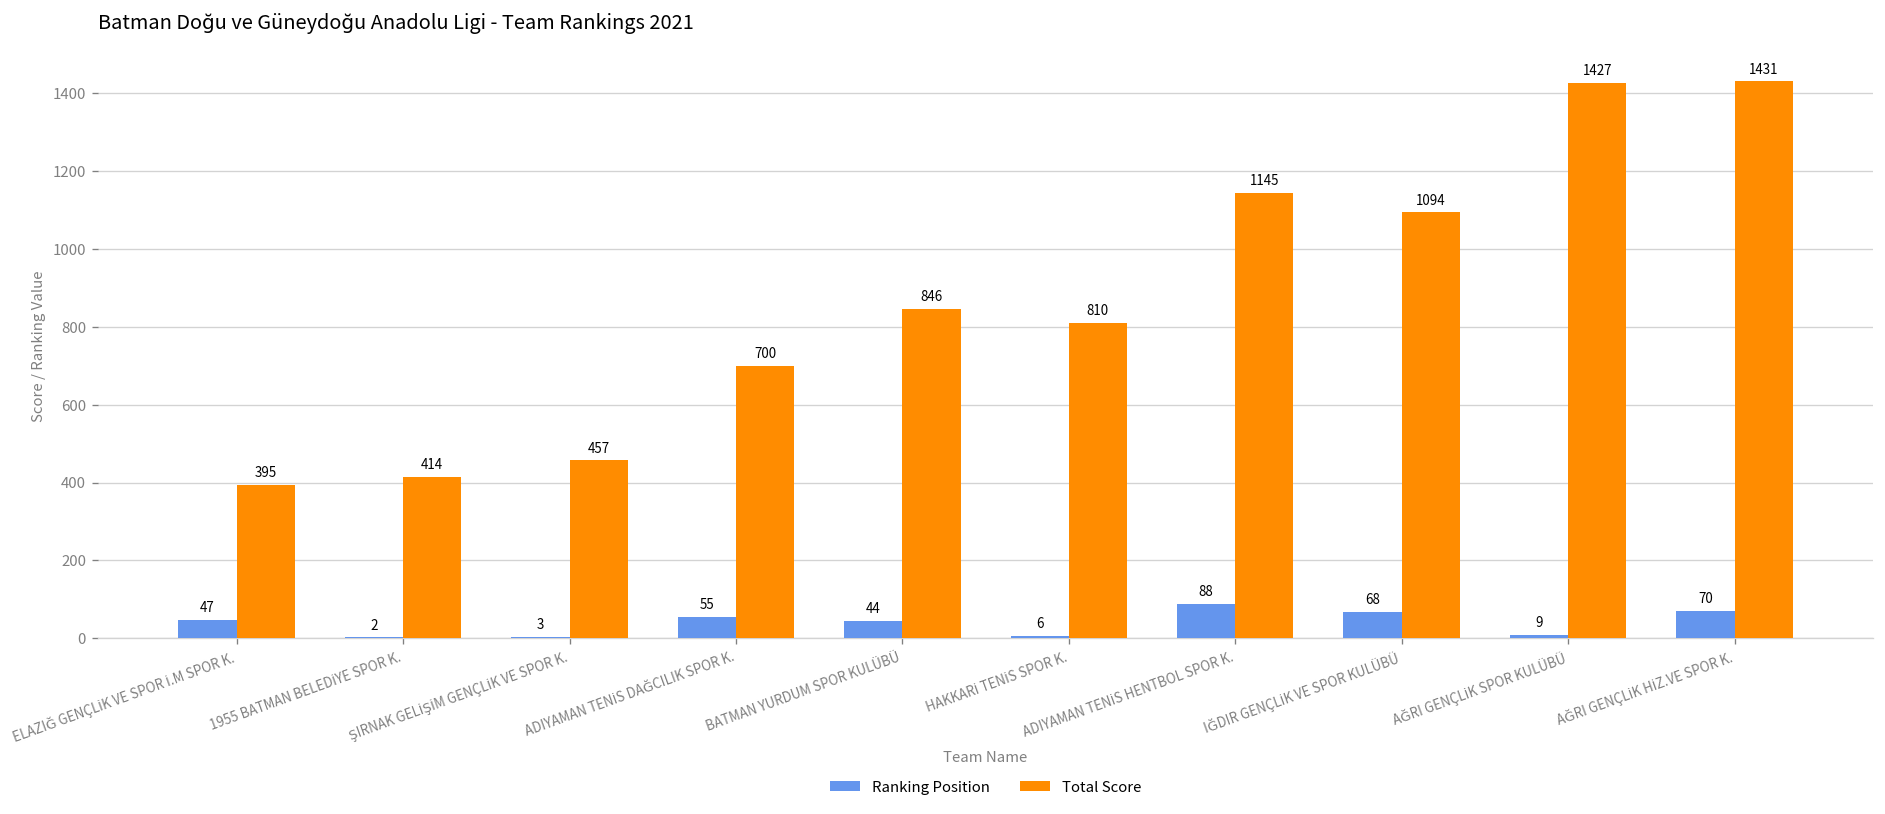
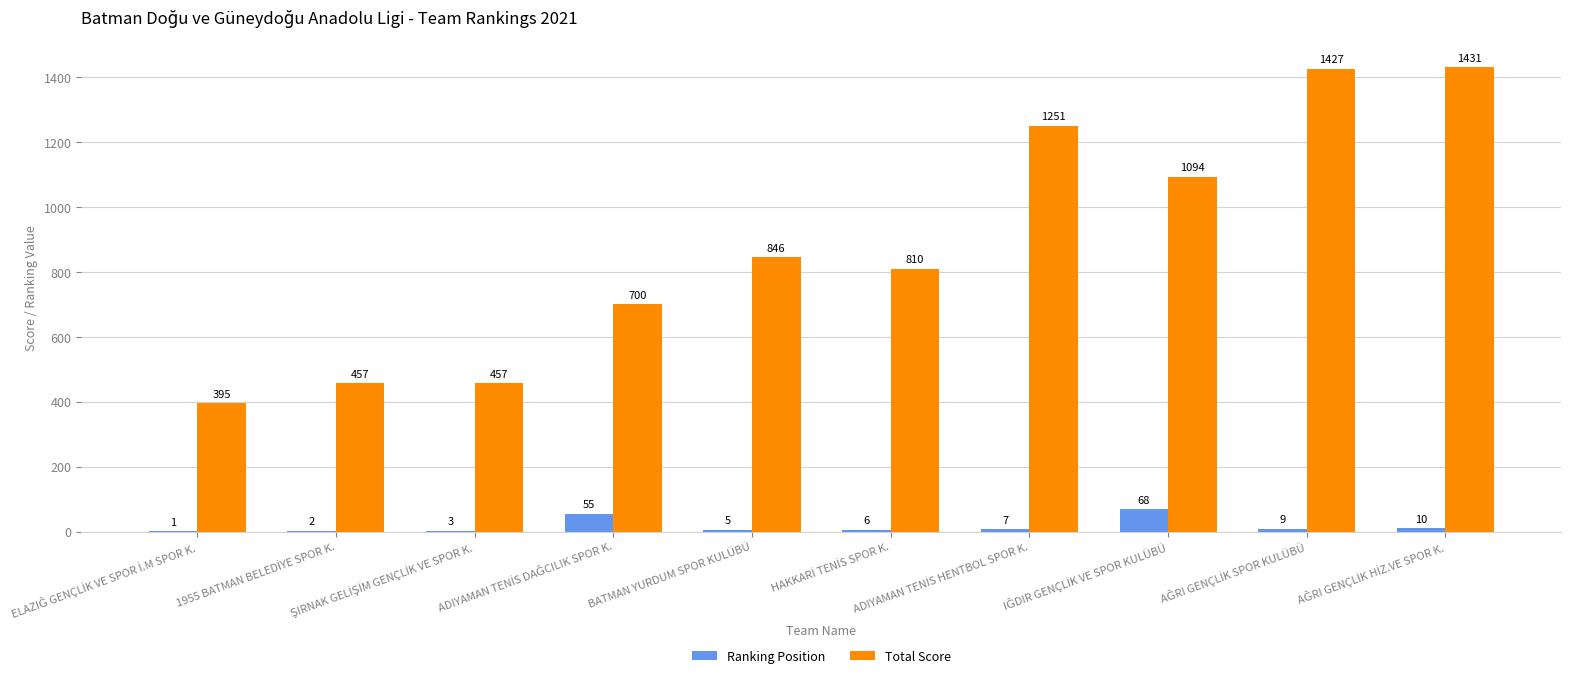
  {
    "Ranking Position": {
-     "ELAZIĞ GENÇLİK VE SPOR İ.M SPOR K.": 47,
+     "ELAZIĞ GENÇLİK VE SPOR İ.M SPOR K.": 1,
      "1955 BATMAN BELEDİYE SPOR K.": 2,
      "ŞIRNAK GELİŞİM GENÇLİK VE SPOR K.": 3,
      "ADIYAMAN TENİS DAĞCILIK SPOR K.": 55,
-     "BATMAN YURDUM SPOR KULÜBÜ": 44,
+     "BATMAN YURDUM SPOR KULÜBÜ": 5,
      "HAKKARİ TENİS SPOR K.": 6,
-     "ADIYAMAN TENİS HENTBOL SPOR K.": 88,
+     "ADIYAMAN TENİS HENTBOL SPOR K.": 7,
      "IĞDIR GENÇLİK VE SPOR KULÜBÜ": 68,
      "AĞRI GENÇLİK SPOR KULÜBÜ": 9,
-     "AĞRI GENÇLİK HİZ.VE SPOR K.": 70
+     "AĞRI GENÇLİK HİZ.VE SPOR K.": 10
    },
    "Total Score": {
      "ELAZIĞ GENÇLİK VE SPOR İ.M SPOR K.": 395,
-     "1955 BATMAN BELEDİYE SPOR K.": 414,
+     "1955 BATMAN BELEDİYE SPOR K.": 457,
      "ŞIRNAK GELİŞİM GENÇLİK VE SPOR K.": 457,
      "ADIYAMAN TENİS DAĞCILIK SPOR K.": 700,
      "BATMAN YURDUM SPOR KULÜBÜ": 846,
      "HAKKARİ TENİS SPOR K.": 810,
-     "ADIYAMAN TENİS HENTBOL SPOR K.": 1145,
+     "ADIYAMAN TENİS HENTBOL SPOR K.": 1251,
      "IĞDIR GENÇLİK VE SPOR KULÜBÜ": 1094,
      "AĞRI GENÇLİK SPOR KULÜBÜ": 1427,
      "AĞRI GENÇLİK HİZ.VE SPOR K.": 1431
    }
  }
